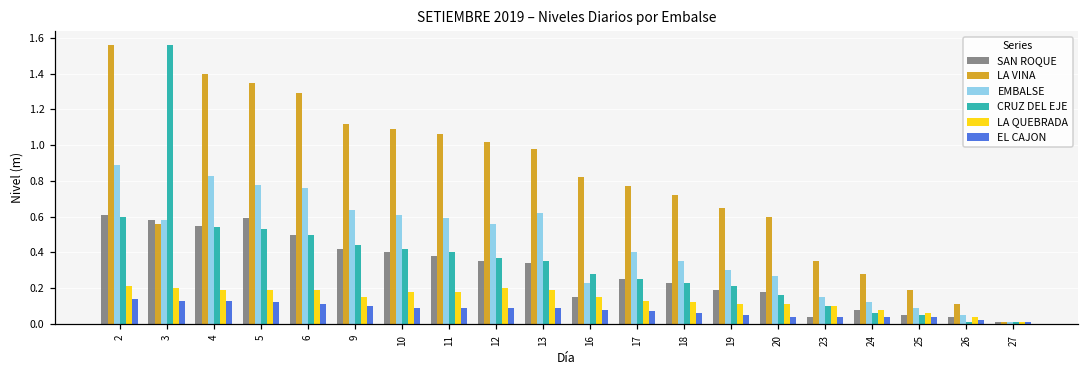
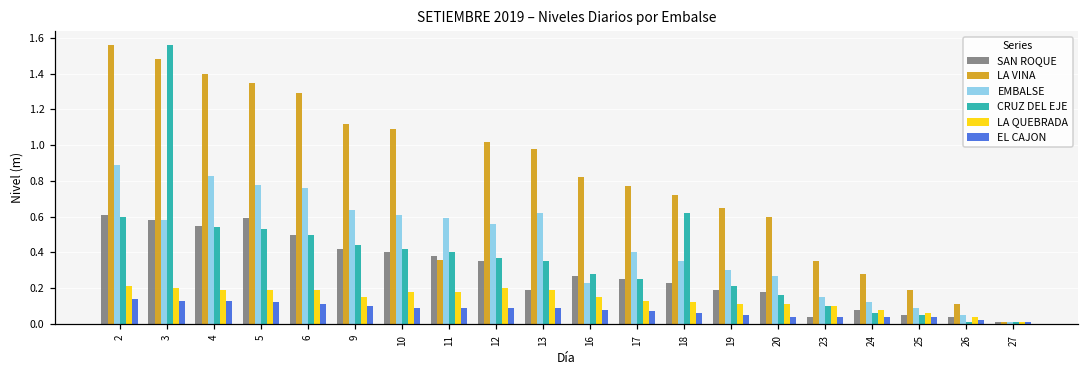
  {
    "SAN ROQUE": {
      "2": 0.61,
      "3": 0.58,
      "4": 0.55,
      "5": 0.59,
      "6": 0.50,
      "9": 0.42,
      "10": 0.40,
      "11": 0.38,
      "12": 0.35,
-     "13": 0.34,
-     "16": 0.15,
+     "13": 0.19,
+     "16": 0.27,
      "17": 0.25,
      "18": 0.23,
      "19": 0.19,
      "20": 0.18,
      "23": 0.04,
      "24": 0.08,
      "25": 0.05,
      "26": 0.04
    },
    "LA VINA": {
      "2": 1.56,
-     "3": 0.56,
+     "3": 1.48,
      "4": 1.40,
      "5": 1.35,
      "6": 1.29,
      "9": 1.12,
      "10": 1.09,
-     "11": 1.06,
+     "11": 0.36,
      "12": 1.02,
      "13": 0.98,
      "16": 0.82,
      "17": 0.77,
      "18": 0.72,
      "19": 0.65,
      "20": 0.60,
      "23": 0.35,
      "24": 0.28,
      "25": 0.19,
      "26": 0.11
    },
    "EMBALSE": {
      "2": 0.89,
      "3": 0.58,
      "4": 0.83,
      "5": 0.78,
      "6": 0.76,
      "9": 0.64,
      "10": 0.61,
      "11": 0.59,
      "12": 0.56,
      "13": 0.62,
      "16": 0.23,
      "17": 0.40,
      "18": 0.35,
      "19": 0.30,
      "20": 0.27,
      "23": 0.15,
      "24": 0.12,
      "25": 0.09,
      "26": 0.05
    },
    "CRUZ DEL EJE": {
      "2": 0.60,
      "3": 1.56,
      "4": 0.54,
      "5": 0.53,
      "6": 0.50,
      "9": 0.44,
      "10": 0.42,
      "11": 0.40,
      "12": 0.37,
      "13": 0.35,
      "16": 0.28,
      "17": 0.25,
-     "18": 0.23,
+     "18": 0.62,
      "19": 0.21,
      "20": 0.16,
      "23": 0.10,
      "24": 0.06,
      "25": 0.05
    },
    "LA QUEBRADA": {
      "2": 0.21,
      "3": 0.20,
      "4": 0.19,
      "5": 0.19,
      "6": 0.19,
      "9": 0.15,
      "10": 0.18,
      "11": 0.18,
      "12": 0.20,
      "13": 0.19,
      "16": 0.15,
      "17": 0.13,
      "18": 0.12,
      "19": 0.11,
      "20": 0.11,
      "23": 0.10,
      "24": 0.08,
      "25": 0.06,
      "26": 0.04
    },
    "EL CAJON": {
      "2": 0.14,
      "3": 0.13,
      "4": 0.13,
      "5": 0.12,
      "6": 0.11,
      "9": 0.10,
      "10": 0.09,
      "11": 0.09,
      "12": 0.09,
      "13": 0.09,
      "16": 0.08,
      "17": 0.07,
      "18": 0.06,
      "19": 0.05,
      "20": 0.04,
      "23": 0.04,
      "24": 0.04,
      "25": 0.04,
      "26": 0.02
    }
  }
